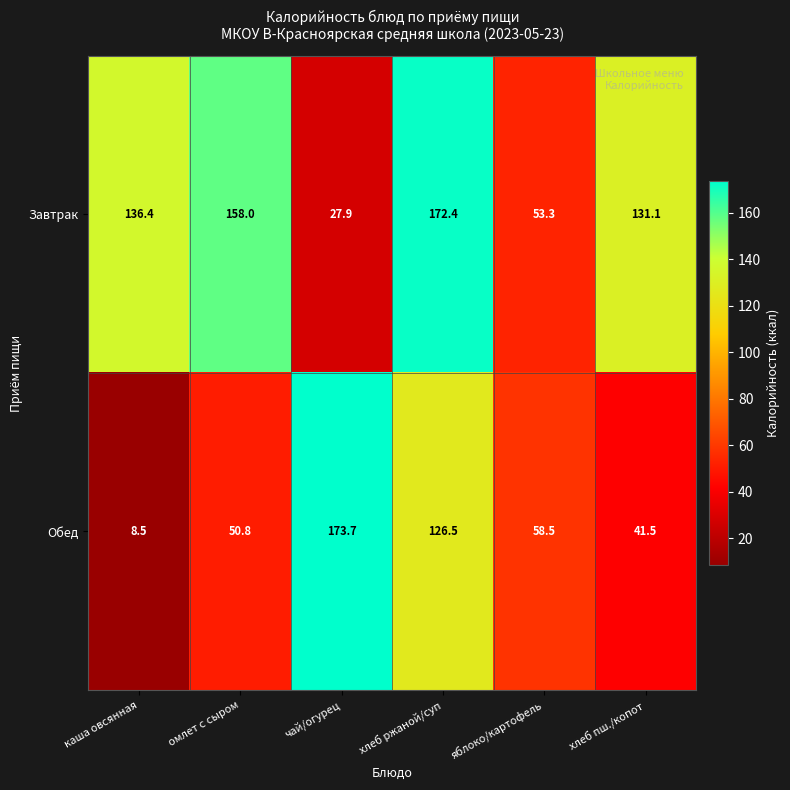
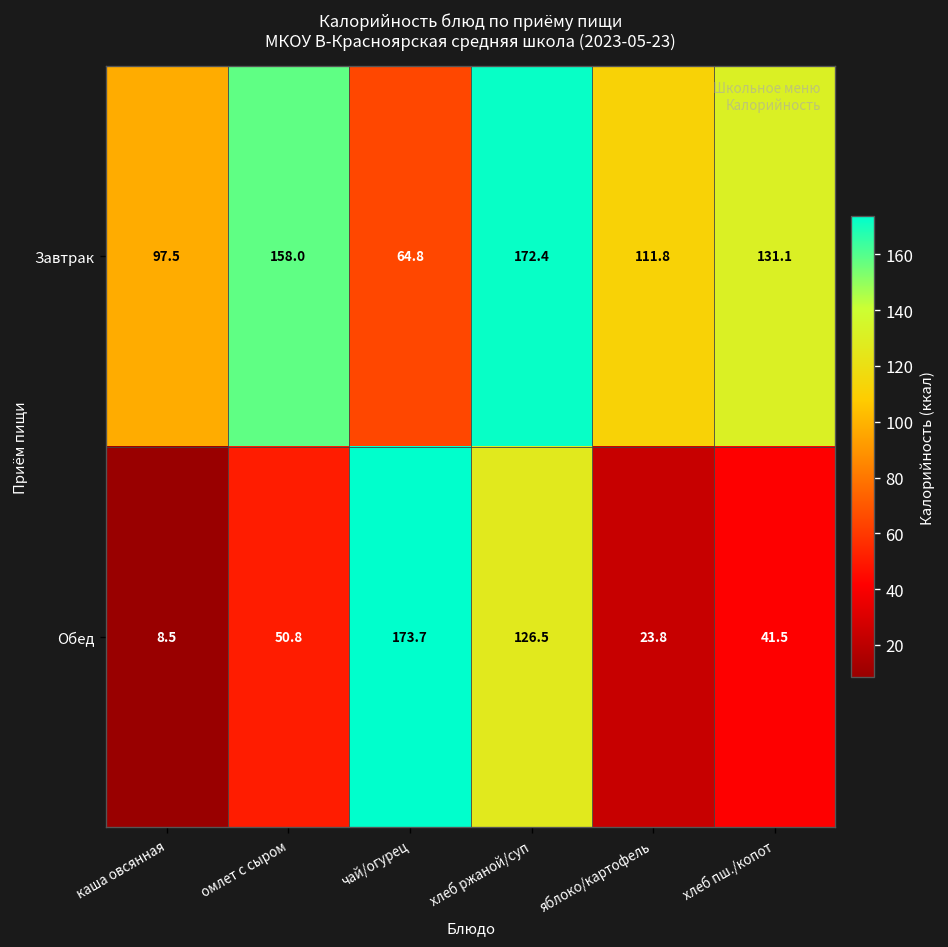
  {
    "Завтрак": {
-     "каша овсянная": 136.4,
+     "каша овсянная": 97.5,
      "омлет с сыром": 158.0,
-     "чай/огурец": 27.9,
+     "чай/огурец": 64.8,
      "хлеб ржаной/суп": 172.4,
-     "яблоко/картофель": 53.3
+     "яблоко/картофель": 111.8
    },
    "Обед": {
      "каша овсянная": 8.5,
      "омлет с сыром": 50.8,
      "чай/огурец": 173.7,
      "хлеб ржаной/суп": 126.5,
-     "яблоко/картофель": 58.5,
+     "яблоко/картофель": 23.8,
      "хлеб пш./копот": 41.5
    }
  }
